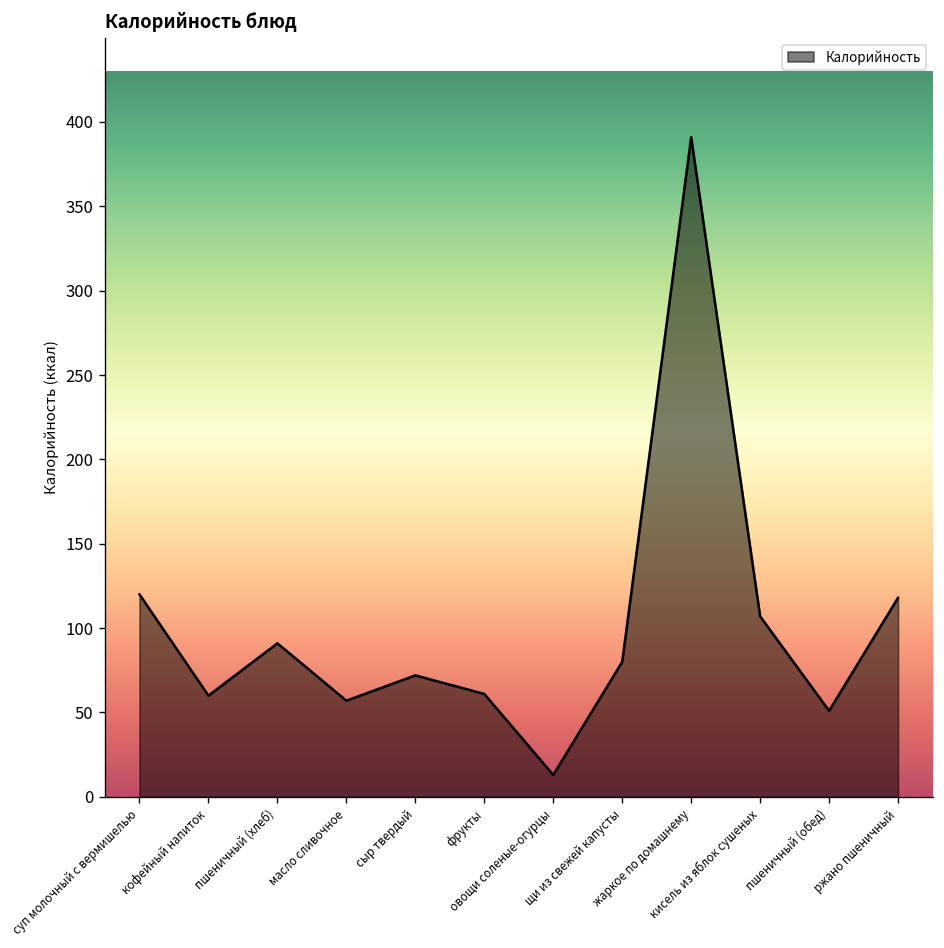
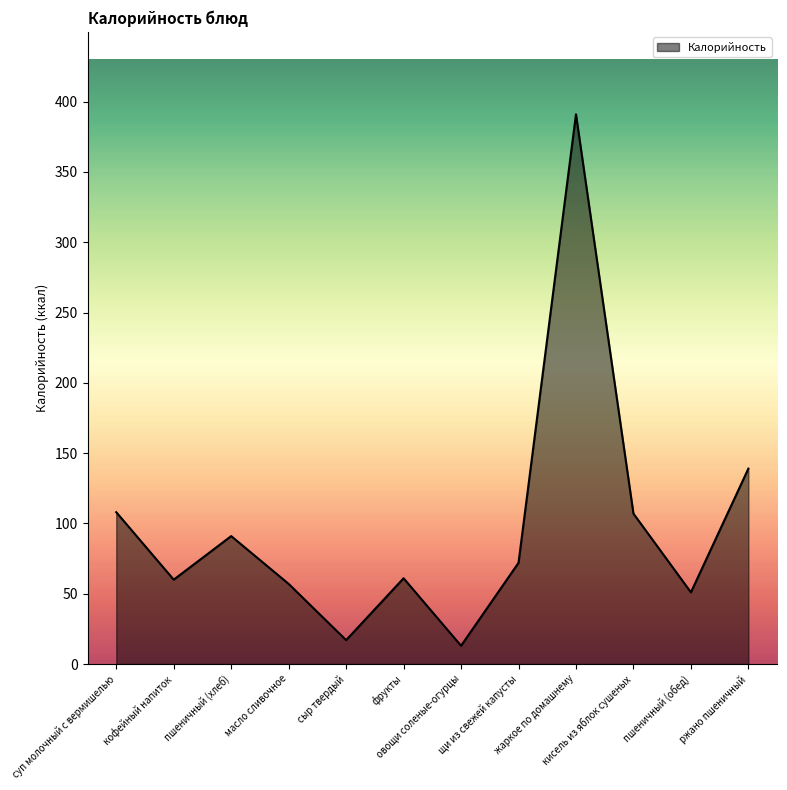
  {
-   "суп молочный с вермишелью": 120,
+   "суп молочный с вермишелью": 108,
    "кофейный напиток": 60,
    "пшеничный (хлеб)": 91,
    "масло сливочное": 57,
-   "сыр твердый": 72,
+   "сыр твердый": 17,
    "фрукты": 61,
    "овощи соленые-огурцы": 13,
-   "щи из свежей капусты": 80,
+   "щи из свежей капусты": 72,
    "жаркое по домашнему": 391,
    "кисель из яблок сушеных": 107,
    "пшеничный (обед)": 51,
-   "ржано пшеничный": 118
+   "ржано пшеничный": 139
  }
